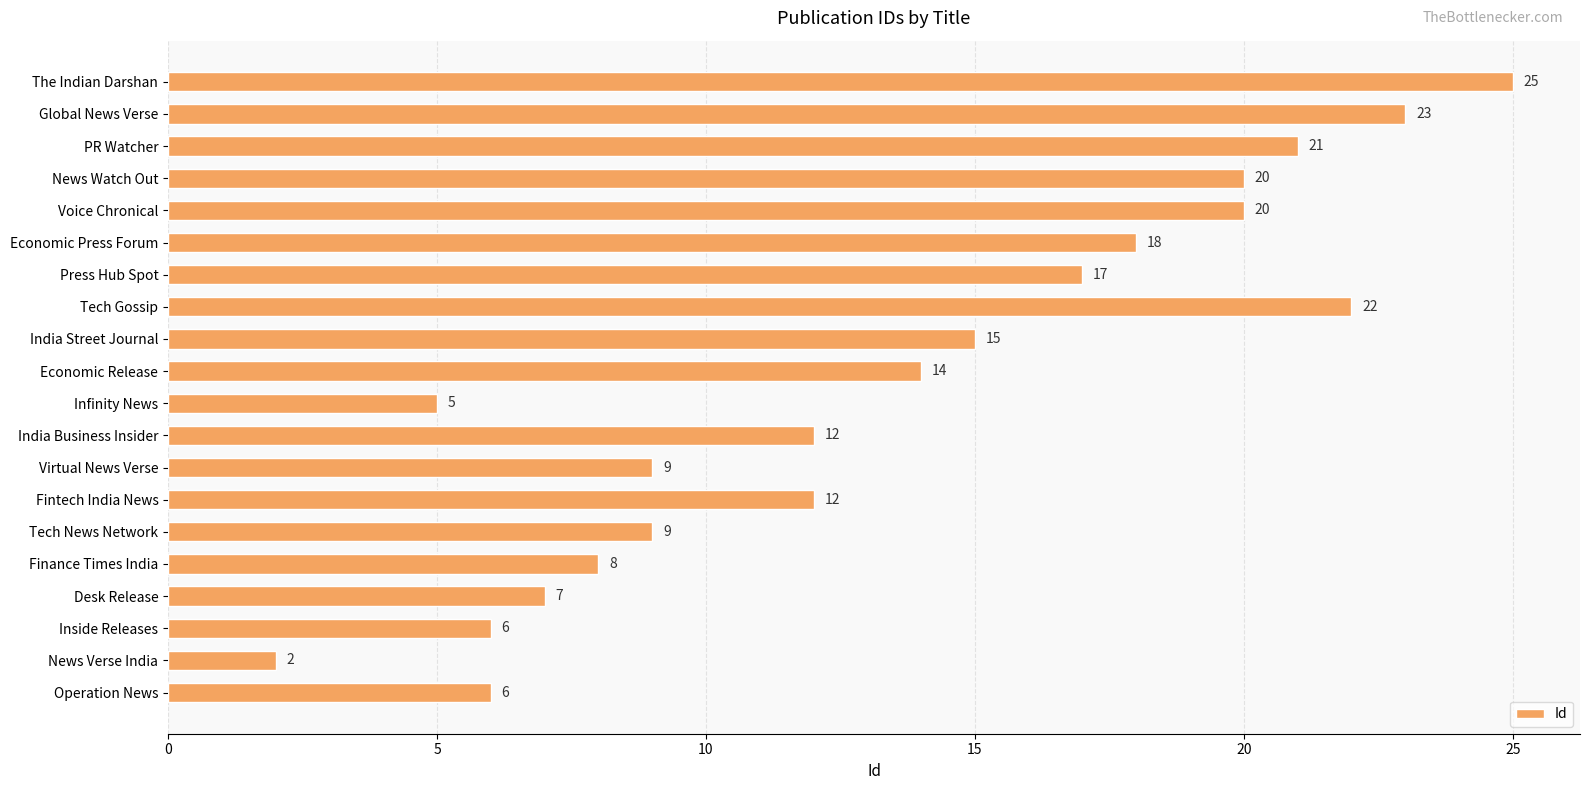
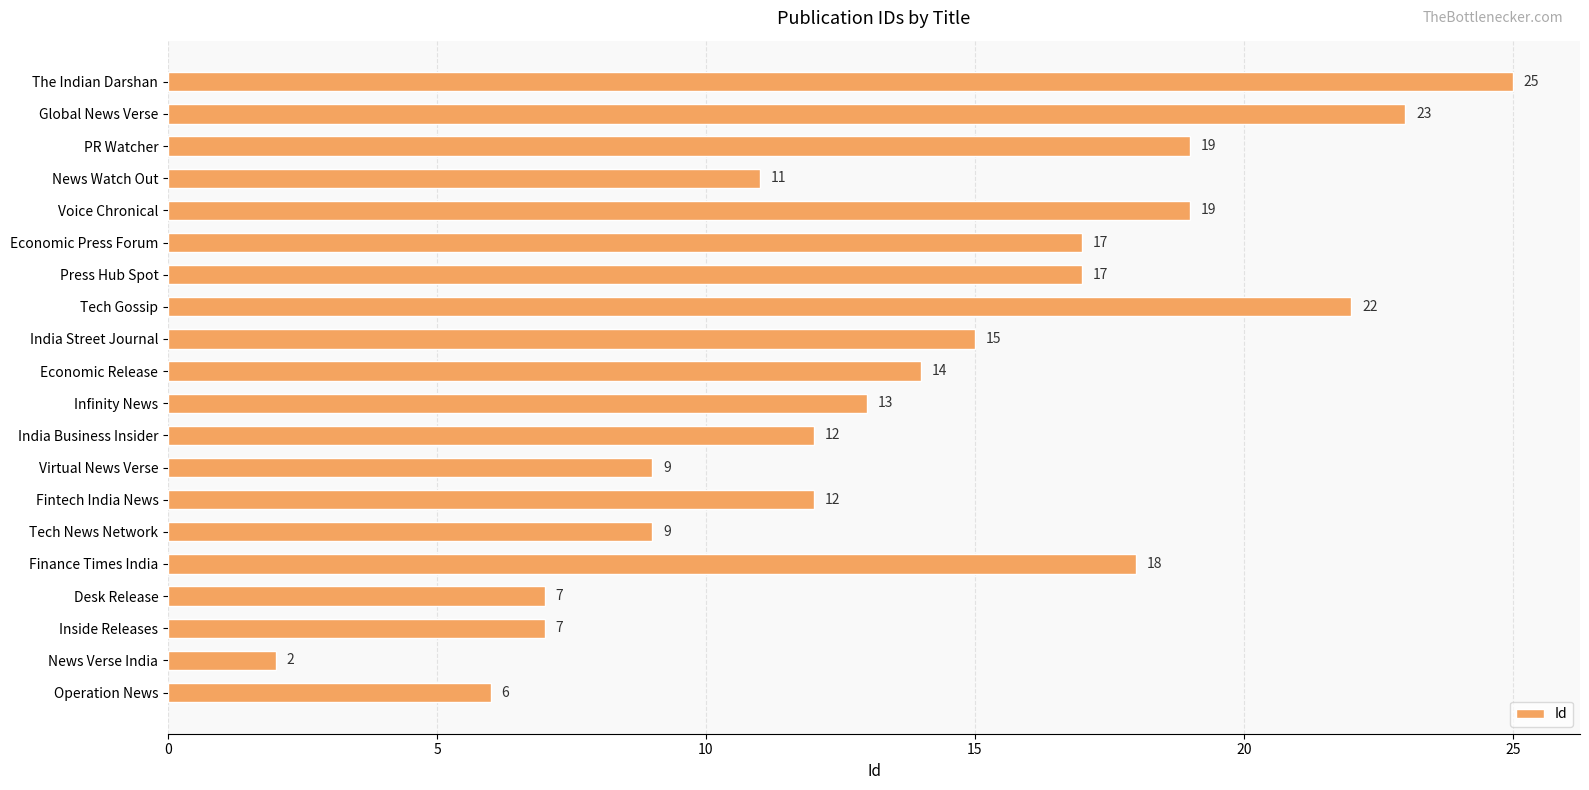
  {
    "The Indian Darshan": 25,
    "Global News Verse": 23,
-   "PR Watcher": 21,
-   "News Watch Out": 20,
-   "Voice Chronical": 20,
-   "Economic Press Forum": 18,
+   "PR Watcher": 19,
+   "News Watch Out": 11,
+   "Voice Chronical": 19,
+   "Economic Press Forum": 17,
    "Press Hub Spot": 17,
    "Tech Gossip": 22,
    "India Street Journal": 15,
    "Economic Release": 14,
-   "Infinity News": 5,
+   "Infinity News": 13,
    "India Business Insider": 12,
    "Virtual News Verse": 9,
    "Fintech India News": 12,
    "Tech News Network": 9,
-   "Finance Times India": 8,
+   "Finance Times India": 18,
    "Desk Release": 7,
-   "Inside Releases": 6,
+   "Inside Releases": 7,
    "News Verse India": 2,
    "Operation News": 6
  }
